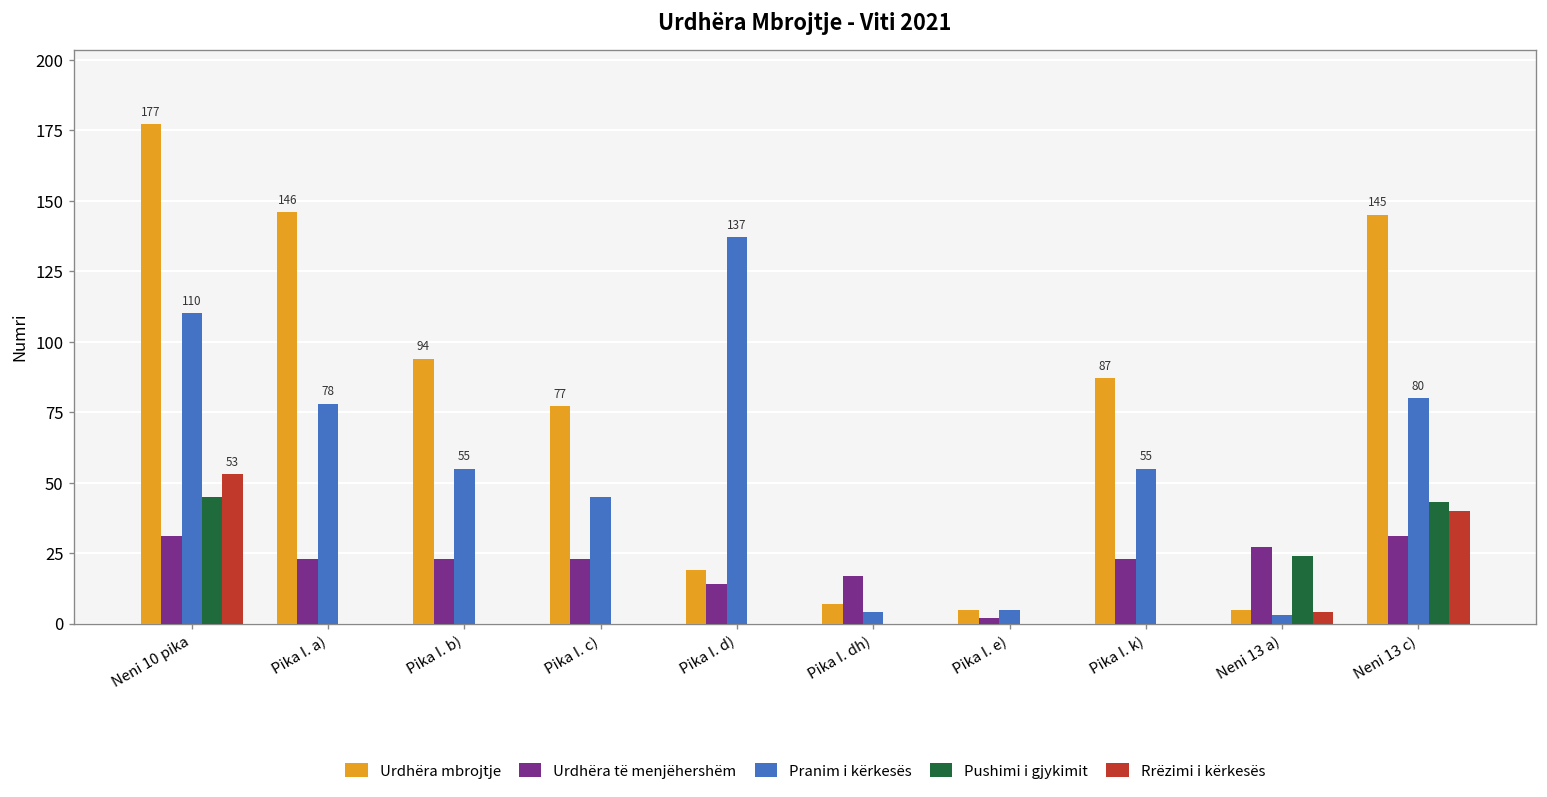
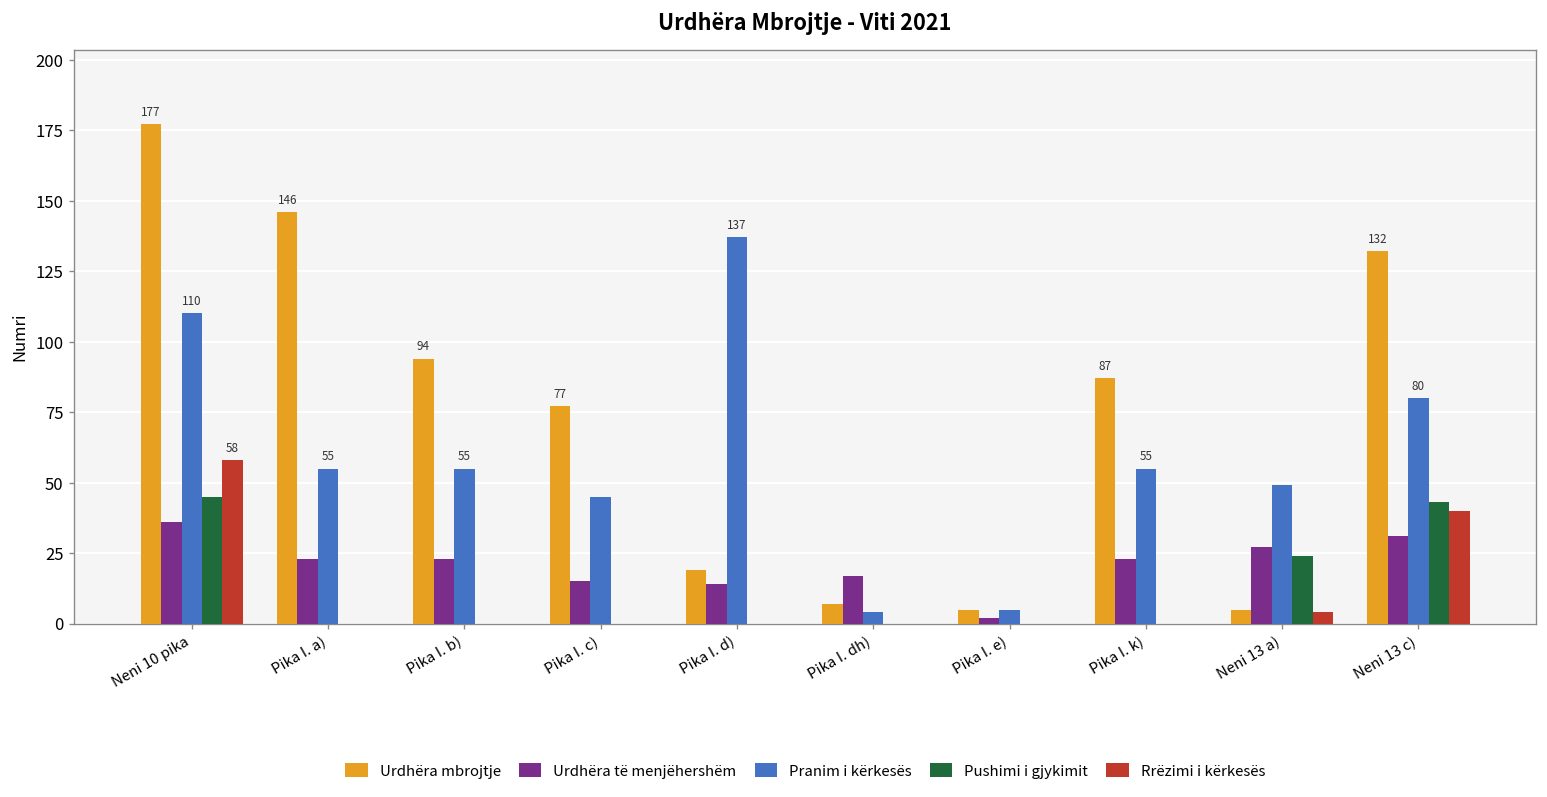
  {
    "Urdhëra mbrojtje": {
      "Neni 10 pika": 177,
      "Pika I. a)": 146,
      "Pika I. b)": 94,
      "Pika I. c)": 77,
      "Pika I. k)": 87,
-     "Neni 13 c)": 145
+     "Neni 13 c)": 132
    },
    "Urdhëra të menjëhershëm": {
-     "Neni 10 pika": 31,
+     "Neni 10 pika": 36,
      "Pika I. a)": 23,
      "Pika I. b)": 23,
-     "Pika I. c)": 23,
+     "Pika I. c)": 15,
      "Pika I. d)": 14,
      "Pika I. dh)": 17,
      "Pika I. e)": 2,
      "Pika I. k)": 23,
      "Neni 13 a)": 27,
      "Neni 13 c)": 31
    },
    "Pranim i kërkesës": {
      "Neni 10 pika": 110,
-     "Pika I. a)": 78,
+     "Pika I. a)": 55,
      "Pika I. b)": 55,
      "Pika I. d)": 137,
      "Pika I. k)": 55,
-     "Neni 13 a)": 3,
+     "Neni 13 a)": 49,
      "Neni 13 c)": 80
    },
    "Pushimi i gjykimit": {
      "Neni 10 pika": 45,
      "Pika I. a)": 0,
      "Pika I. b)": 0,
      "Pika I. c)": 0,
      "Pika I. d)": 0,
      "Pika I. dh)": 0,
      "Pika I. e)": 0,
      "Pika I. k)": 0,
      "Neni 13 a)": 24,
      "Neni 13 c)": 43
    },
    "Rrëzimi i kërkesës": {
-     "Neni 10 pika": 53
+     "Neni 10 pika": 58
    }
  }
